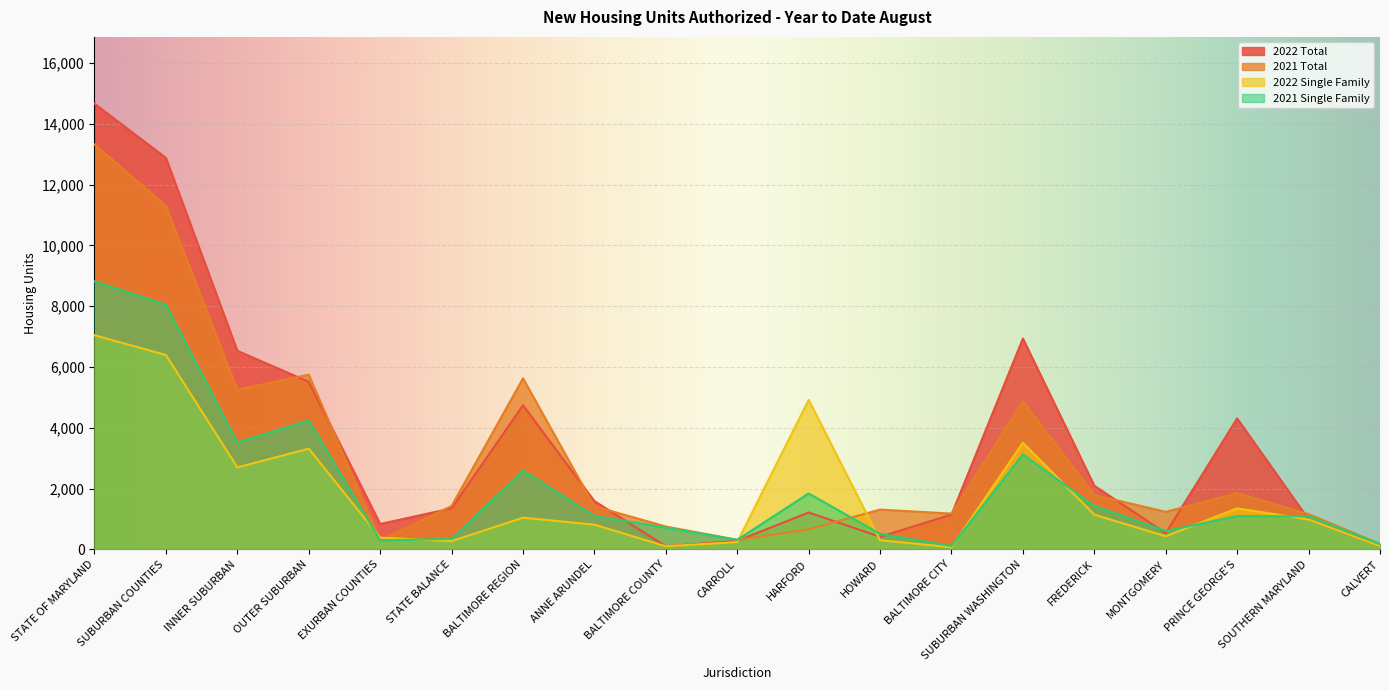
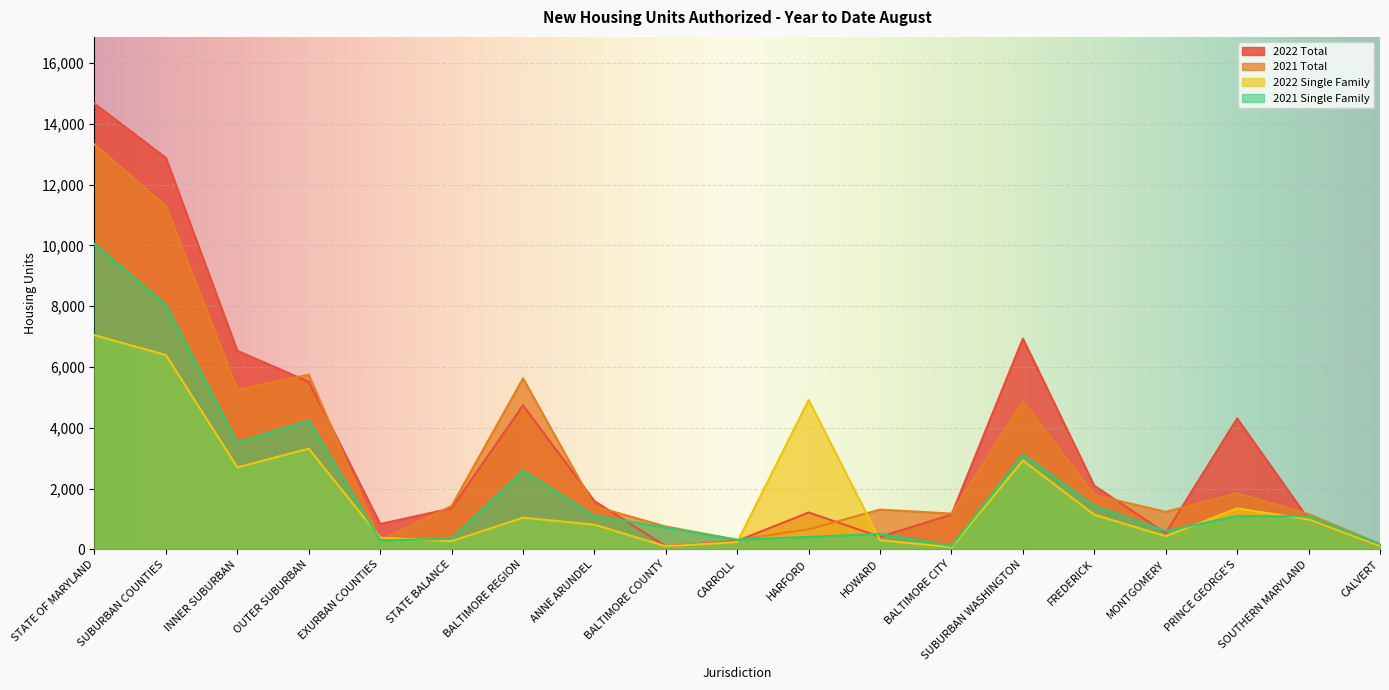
  {
    "2022 Single Family": {
      "STATE OF MARYLAND": "7,000",
      "SUBURBAN COUNTIES": "6,400",
      "INNER SUBURBAN": "2,700",
      "OUTER SUBURBAN": "3,300",
      "EXURBAN COUNTIES": "400",
      "BALTIMORE REGION": "1,000",
      "ANNE ARUNDEL": "800",
      "HARFORD": "4,900",
      "HOWARD": "300",
-     "SUBURBAN WASHINGTON": "3,500",
+     "SUBURBAN WASHINGTON": "2,900",
      "FREDERICK": "1,100",
      "MONTGOMERY": "400",
      "PRINCE GEORGE'S": "1,300"
    },
    "2021 Single Family": {
-     "STATE OF MARYLAND": "8,800",
+     "STATE OF MARYLAND": "10,000",
      "SUBURBAN COUNTIES": "8,000",
      "INNER SUBURBAN": "3,500",
      "OUTER SUBURBAN": "4,200",
      "BALTIMORE REGION": "2,600",
      "ANNE ARUNDEL": "1,100",
-     "HARFORD": "1,800",
+     "HARFORD": "400",
      "HOWARD": "500",
      "SUBURBAN WASHINGTON": "3,100",
      "FREDERICK": "1,400",
      "PRINCE GEORGE'S": "1,100"
    }
  }
